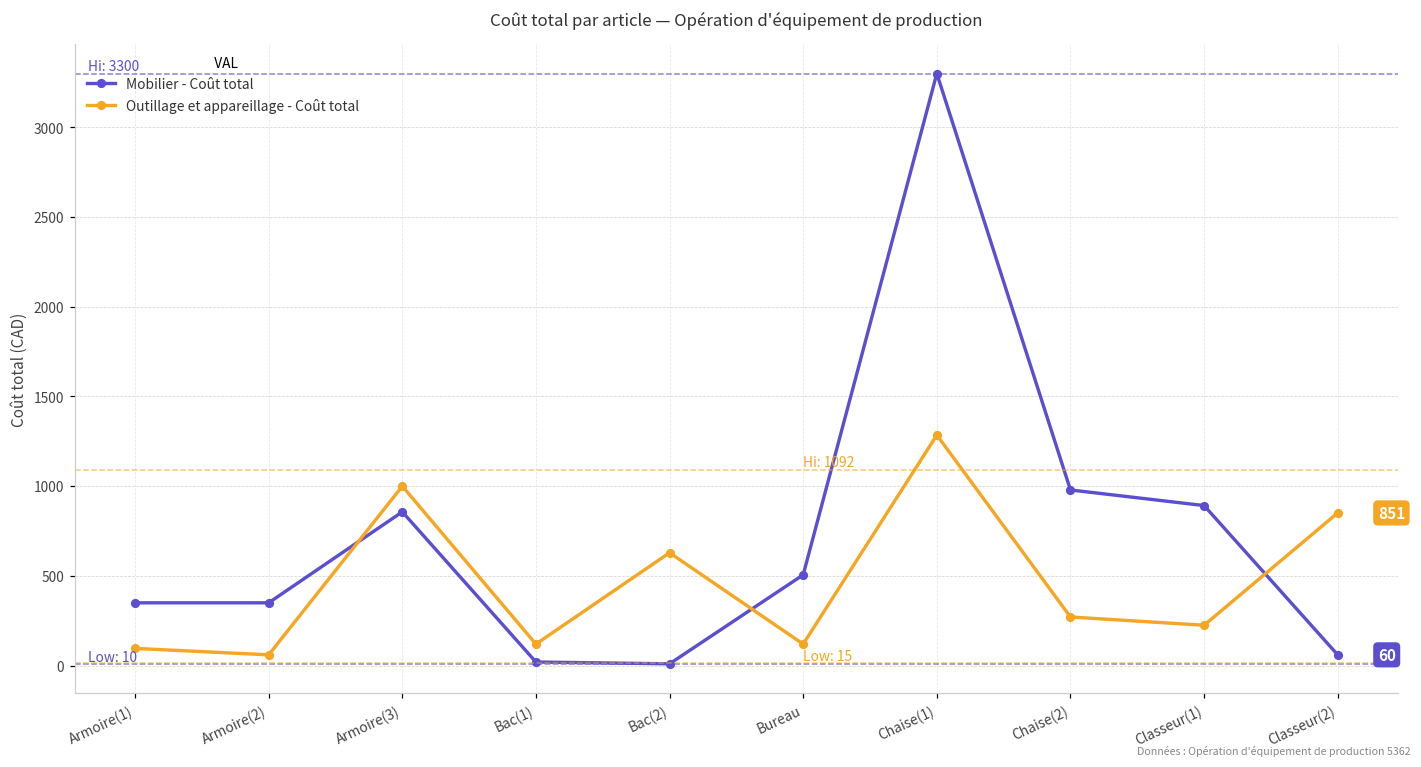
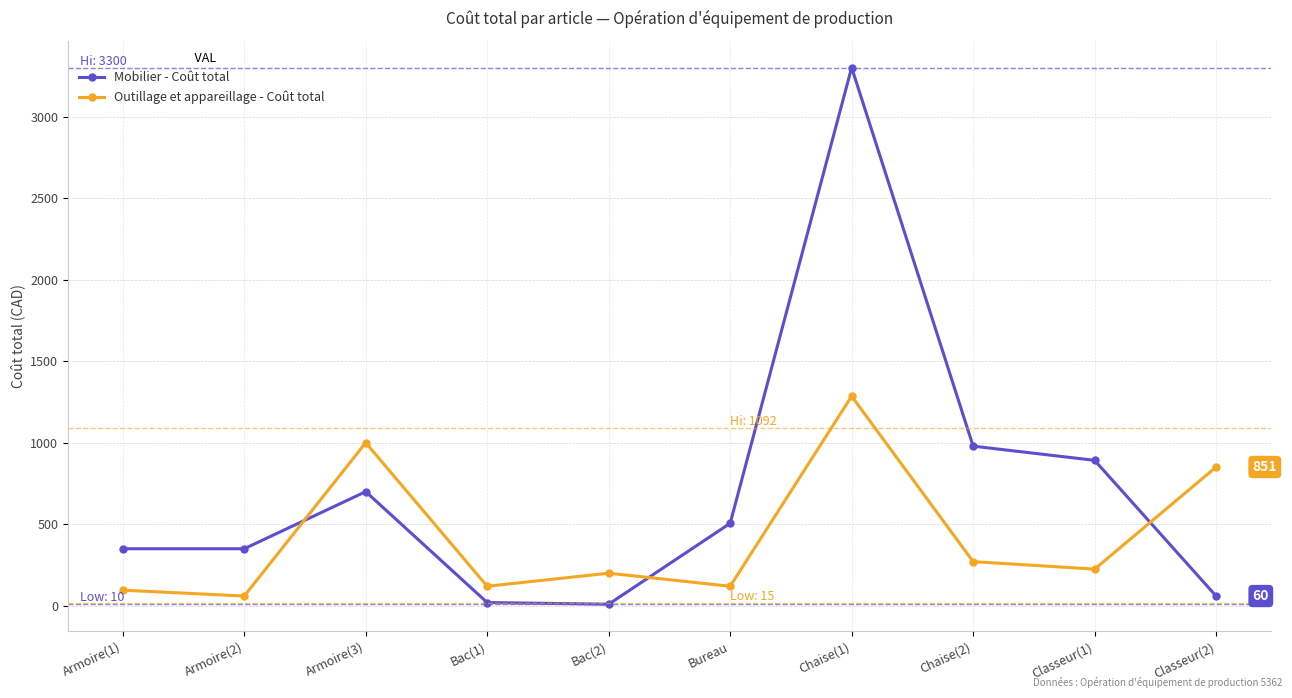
  {
    "Mobilier - Coût total": {
      "Armoire(1)": 350,
      "Armoire(2)": 350,
-     "Armoire(3)": 860,
+     "Armoire(3)": 700,
      "Bac(1)": 20,
      "Bac(2)": 10,
      "Bureau": 510,
      "Chaise(1)": 3300,
      "Chaise(2)": 980,
      "Classeur(1)": 890,
      "Classeur(2)": 60
    },
    "Outillage et appareillage - Coût total": {
      "Armoire(2)": 60,
      "Armoire(3)": 1000,
      "Bac(1)": 120,
-     "Bac(2)": 630,
+     "Bac(2)": 200,
      "Chaise(1)": 1290,
      "Chaise(2)": 270,
      "Classeur(1)": 230,
      "Classeur(2)": 850
    }
  }
